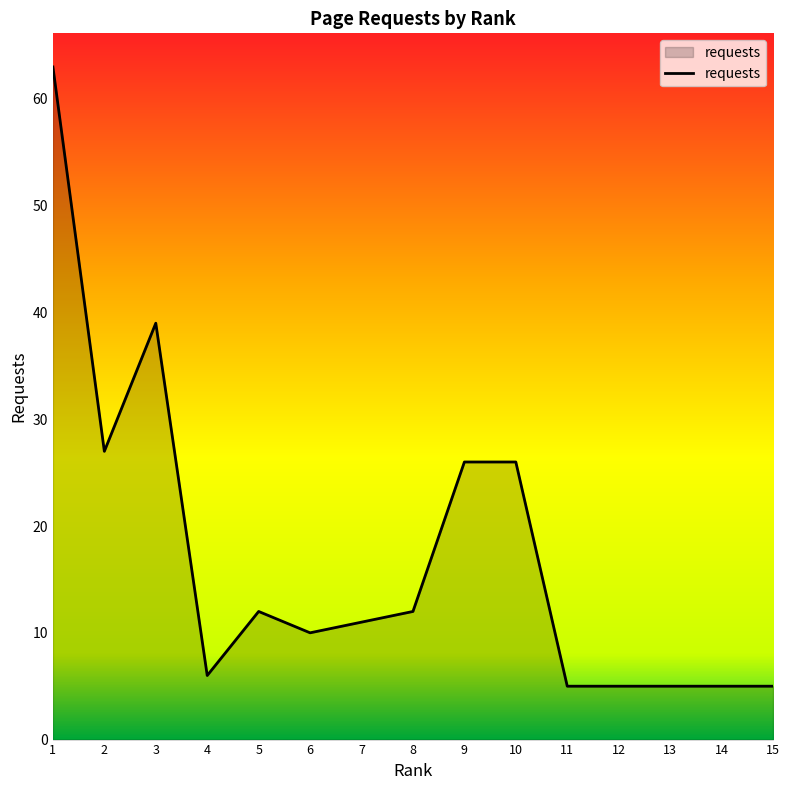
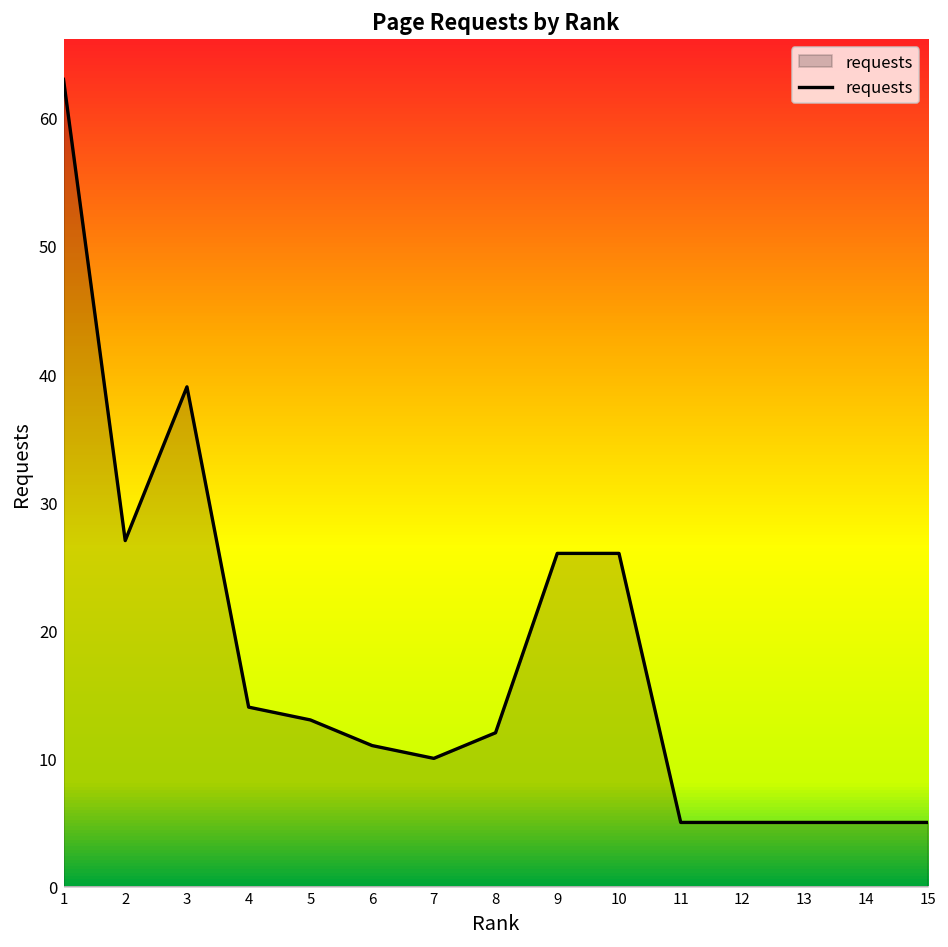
  {
    "1": 63,
    "2": 27,
    "3": 39,
-   "4": 6,
-   "5": 12,
-   "6": 10,
-   "7": 11,
+   "4": 14,
+   "5": 13,
+   "6": 11,
+   "7": 10,
    "8": 12,
    "9": 26,
    "10": 26,
    "11": 5,
    "12": 5,
    "13": 5,
    "14": 5,
    "15": 5
  }
